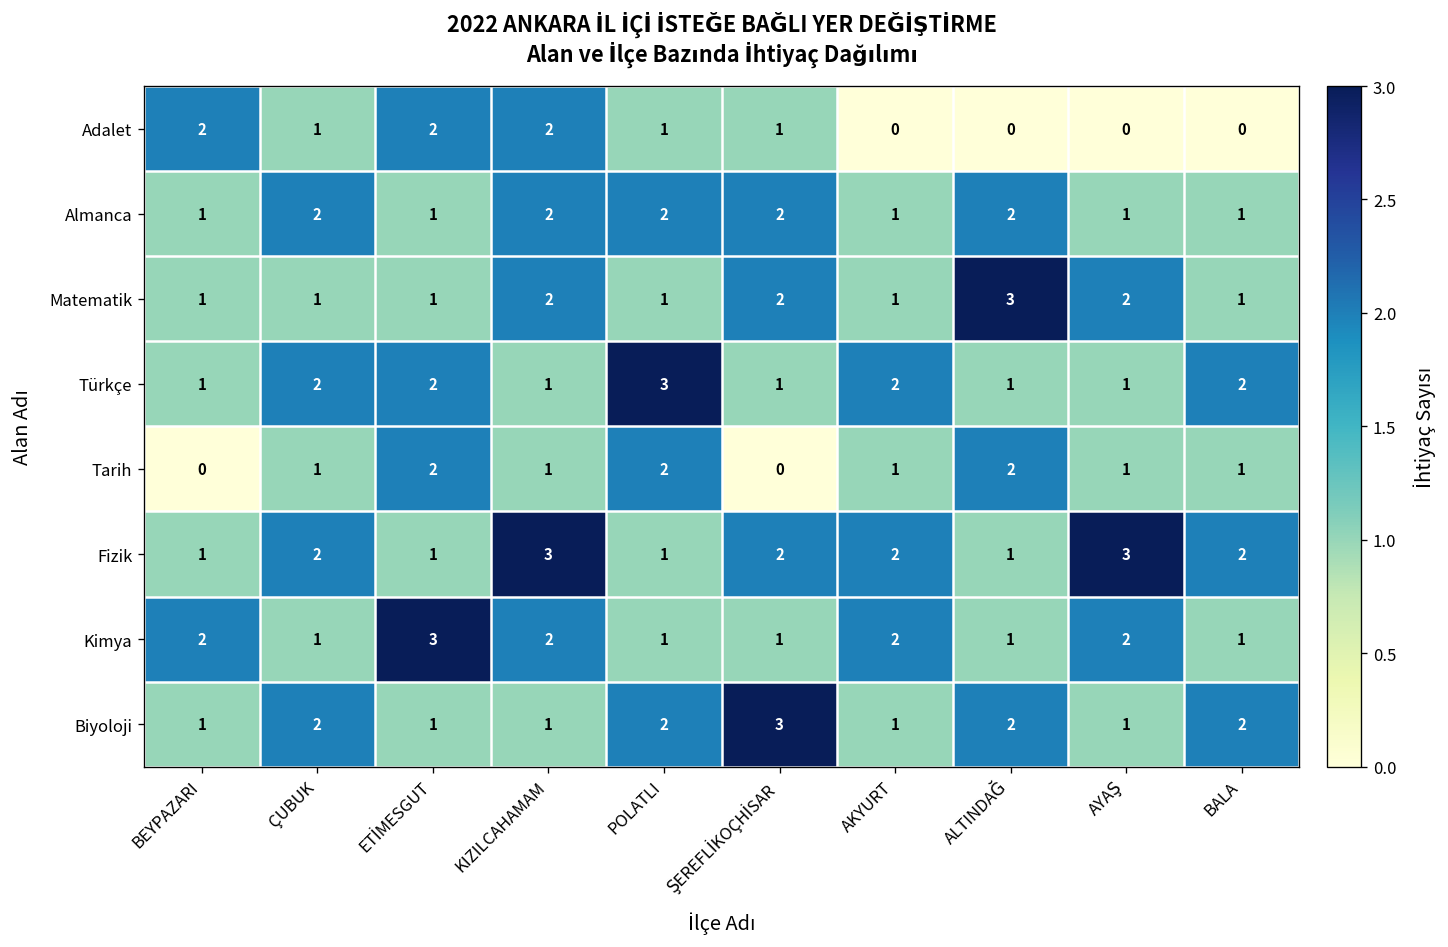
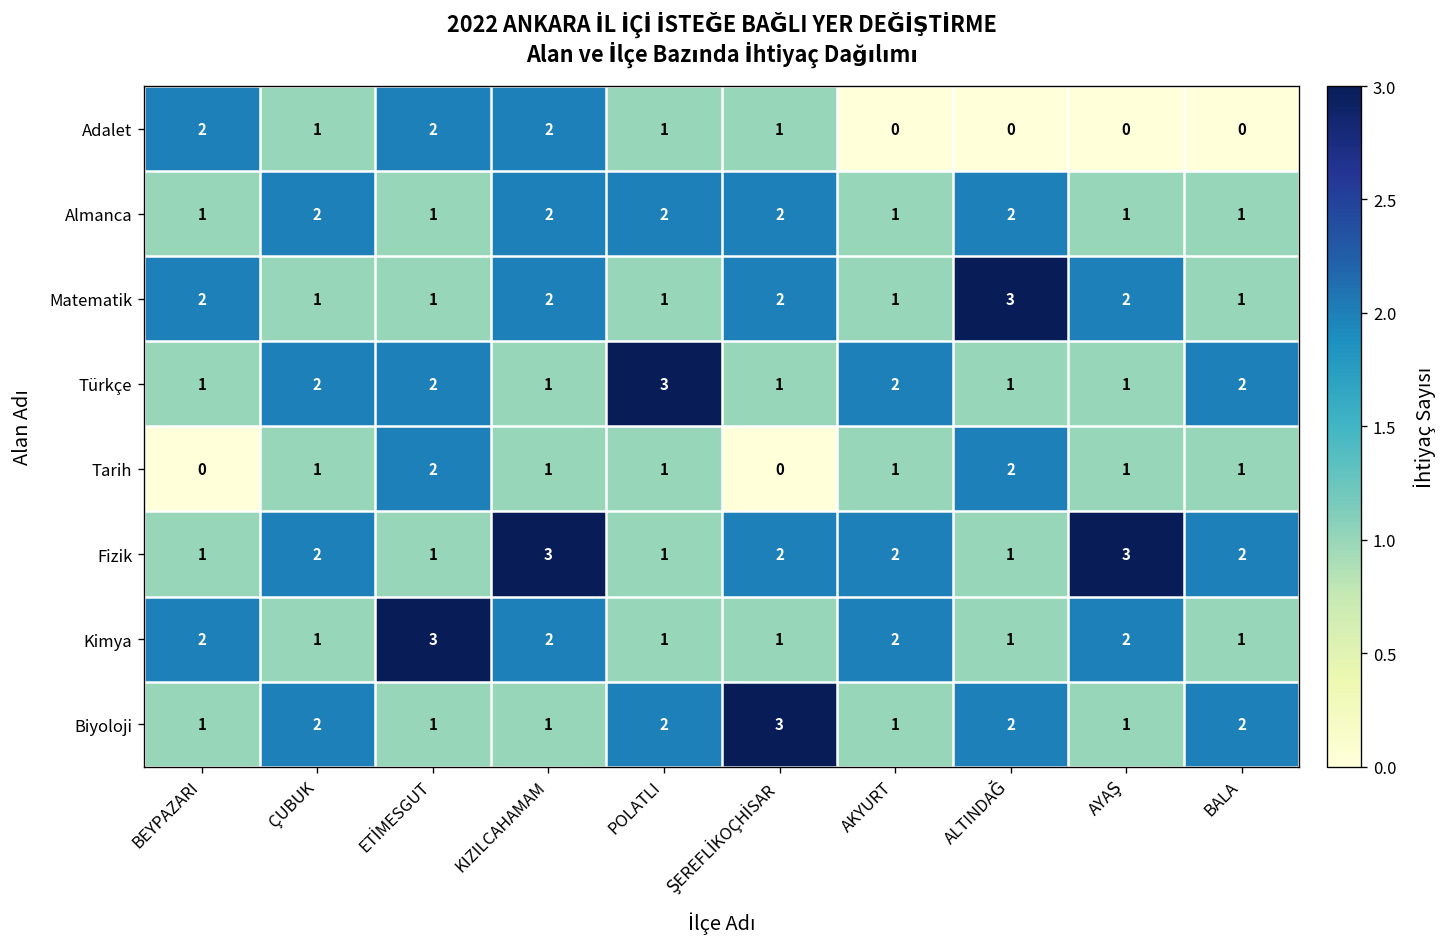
  {
    "Adalet": {
      "BEYPAZARI": 2,
      "ÇUBUK": 1,
      "ETİMESGUT": 2,
      "KIZILCAHAMAM": 2,
      "POLATLI": 1,
      "ŞEREFLİKOÇHİSAR": 1,
      "AKYURT": 0,
      "ALTINDAĞ": 0,
      "AYAŞ": 0,
      "BALA": 0
    },
    "Almanca": {
      "BEYPAZARI": 1,
      "ÇUBUK": 2,
      "ETİMESGUT": 1,
      "KIZILCAHAMAM": 2,
      "POLATLI": 2,
      "ŞEREFLİKOÇHİSAR": 2,
      "AKYURT": 1,
      "ALTINDAĞ": 2,
      "AYAŞ": 1,
      "BALA": 1
    },
    "Matematik": {
-     "BEYPAZARI": 1,
+     "BEYPAZARI": 2,
      "ÇUBUK": 1,
      "ETİMESGUT": 1,
      "KIZILCAHAMAM": 2,
      "POLATLI": 1,
      "ŞEREFLİKOÇHİSAR": 2,
      "AKYURT": 1,
      "ALTINDAĞ": 3,
      "AYAŞ": 2,
      "BALA": 1
    },
    "Türkçe": {
      "BEYPAZARI": 1,
      "ÇUBUK": 2,
      "ETİMESGUT": 2,
      "KIZILCAHAMAM": 1,
      "POLATLI": 3,
      "ŞEREFLİKOÇHİSAR": 1,
      "AKYURT": 2,
      "ALTINDAĞ": 1,
      "AYAŞ": 1,
      "BALA": 2
    },
    "Tarih": {
      "BEYPAZARI": 0,
      "ÇUBUK": 1,
      "ETİMESGUT": 2,
      "KIZILCAHAMAM": 1,
-     "POLATLI": 2,
+     "POLATLI": 1,
      "ŞEREFLİKOÇHİSAR": 0,
      "AKYURT": 1,
      "ALTINDAĞ": 2,
      "AYAŞ": 1,
      "BALA": 1
    },
    "Fizik": {
      "BEYPAZARI": 1,
      "ÇUBUK": 2,
      "ETİMESGUT": 1,
      "KIZILCAHAMAM": 3,
      "POLATLI": 1,
      "ŞEREFLİKOÇHİSAR": 2,
      "AKYURT": 2,
      "ALTINDAĞ": 1,
      "AYAŞ": 3,
      "BALA": 2
    },
    "Kimya": {
      "BEYPAZARI": 2,
      "ÇUBUK": 1,
      "ETİMESGUT": 3,
      "KIZILCAHAMAM": 2,
      "POLATLI": 1,
      "ŞEREFLİKOÇHİSAR": 1,
      "AKYURT": 2,
      "ALTINDAĞ": 1,
      "AYAŞ": 2,
      "BALA": 1
    },
    "Biyoloji": {
      "BEYPAZARI": 1,
      "ÇUBUK": 2,
      "ETİMESGUT": 1,
      "KIZILCAHAMAM": 1,
      "POLATLI": 2,
      "ŞEREFLİKOÇHİSAR": 3,
      "AKYURT": 1,
      "ALTINDAĞ": 2,
      "AYAŞ": 1,
      "BALA": 2
    }
  }
